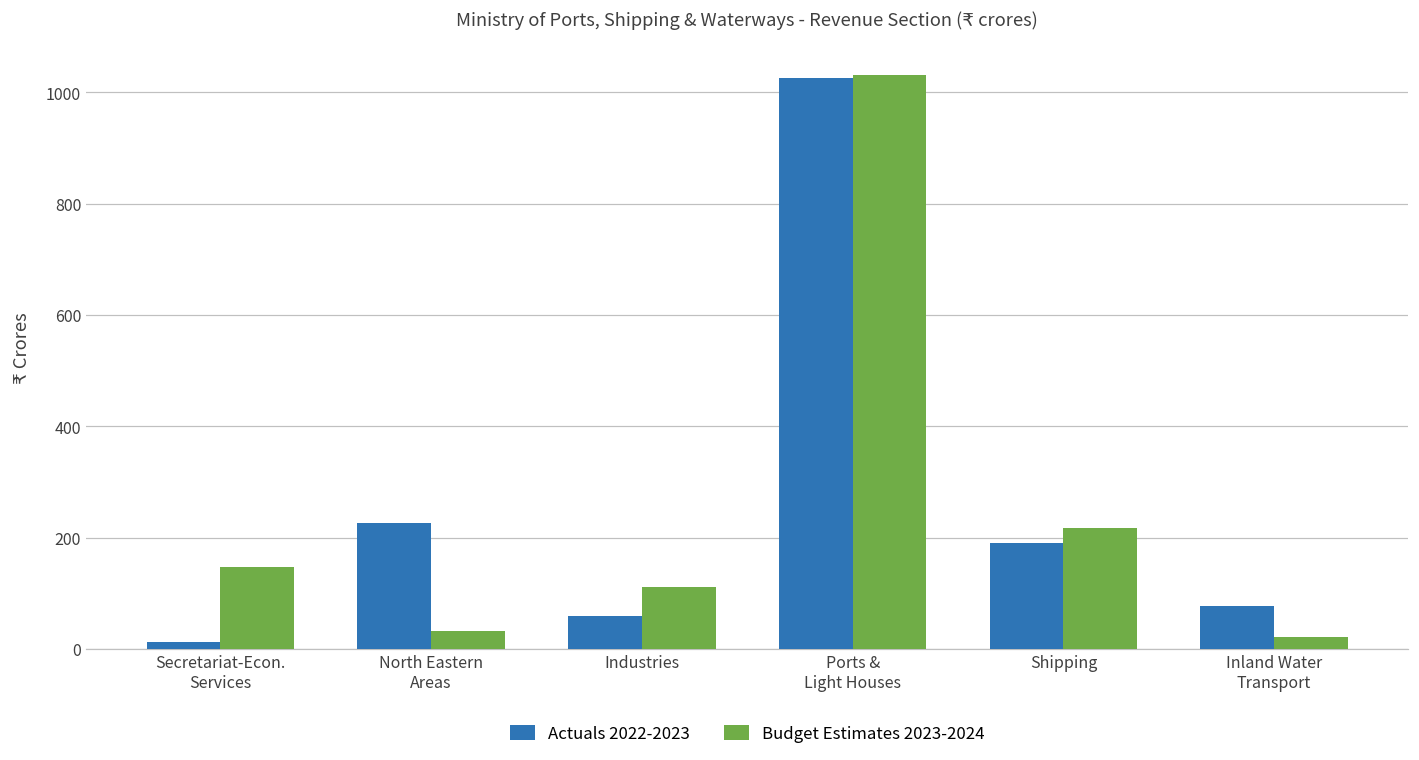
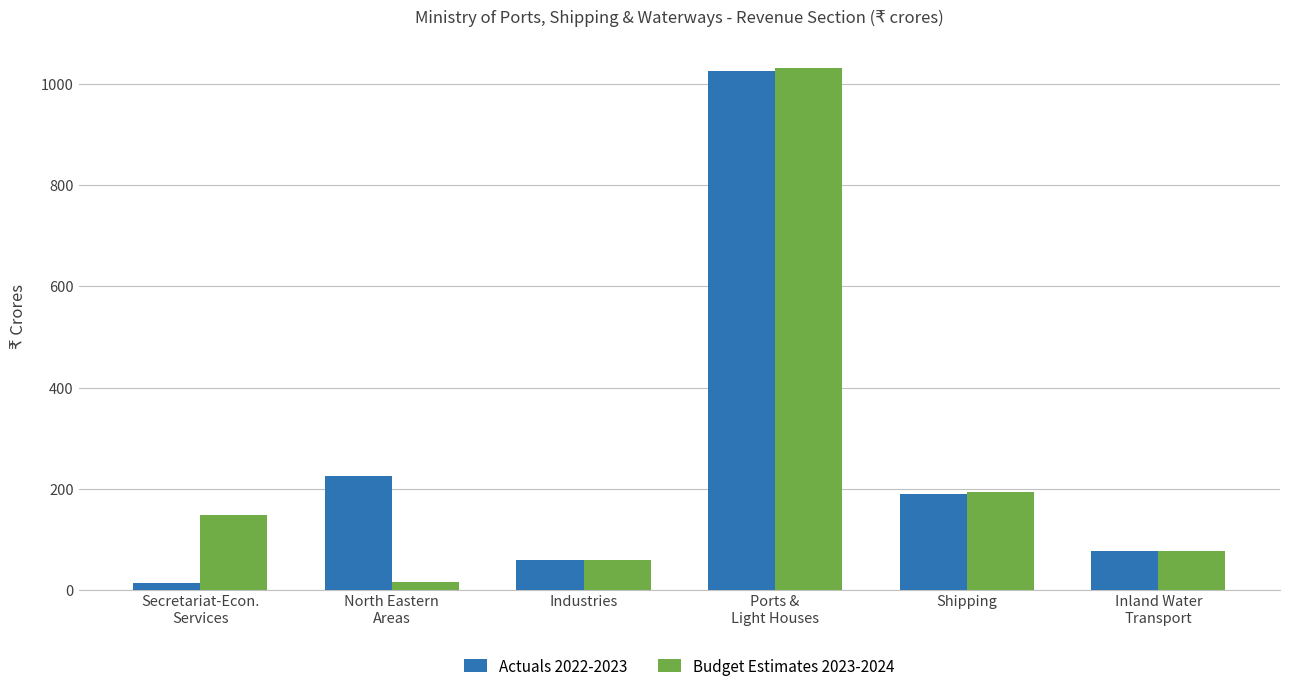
  {
    "Actuals 2022-2023": {
      "Secretariat-Econ. Services": 10,
      "North Eastern Areas": 230,
      "Industries": 60,
      "Ports & Light Houses": 1030,
      "Shipping": 190,
      "Inland Water Transport": 80
    },
    "Budget Estimates 2023-2024": {
      "Secretariat-Econ. Services": 150,
-     "North Eastern Areas": 30,
-     "Industries": 110,
+     "North Eastern Areas": 20,
+     "Industries": 60,
      "Ports & Light Houses": 1030,
-     "Shipping": 220,
-     "Inland Water Transport": 20
+     "Shipping": 190,
+     "Inland Water Transport": 80
    }
  }
